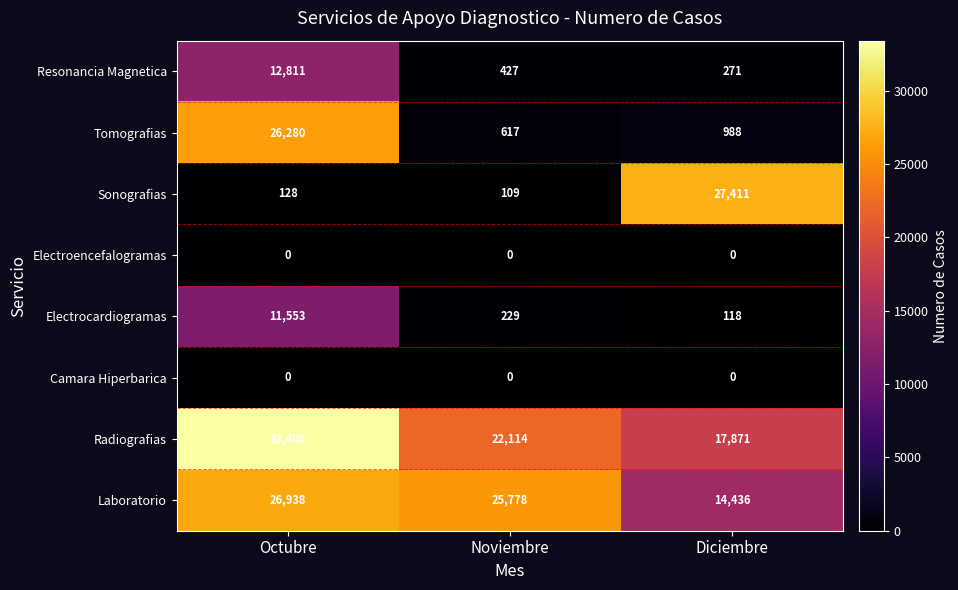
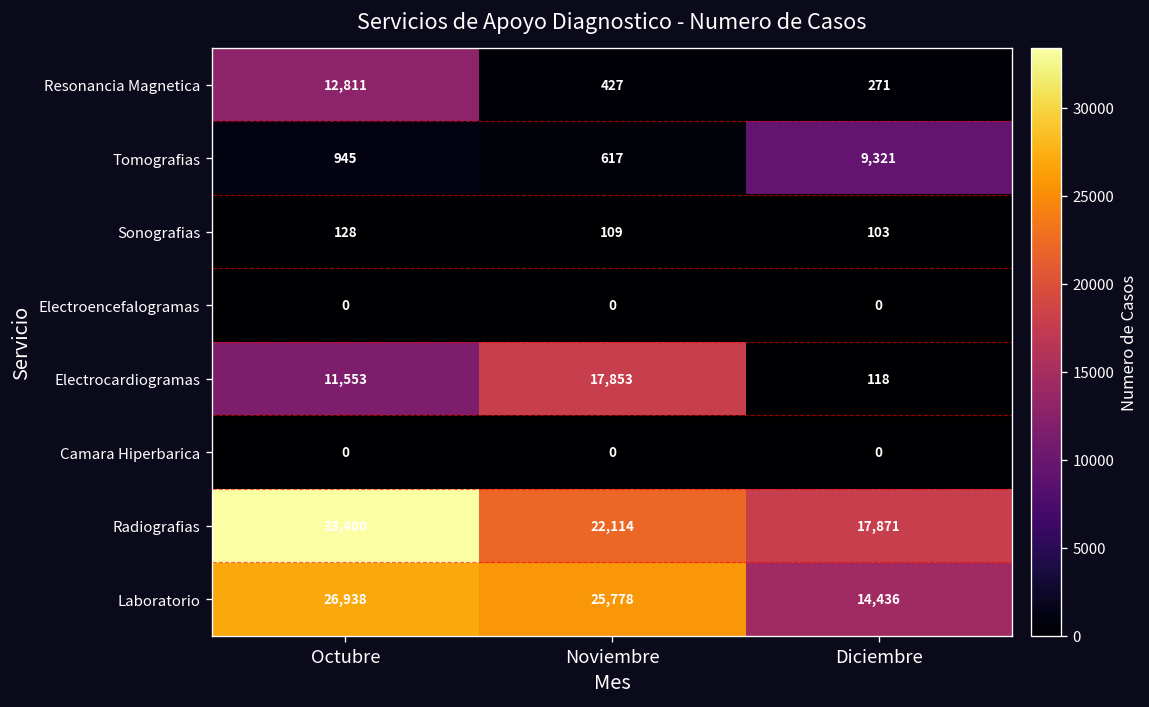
  {
    "Tomografias": {
-     "Octubre": "26,280",
-     "Diciembre": "988"
+     "Octubre": "945",
+     "Diciembre": "9,321"
    },
    "Sonografias": {
-     "Diciembre": "27,411"
+     "Diciembre": "103"
    },
    "Electrocardiogramas": {
-     "Noviembre": "229"
+     "Noviembre": "17,853"
    }
  }
